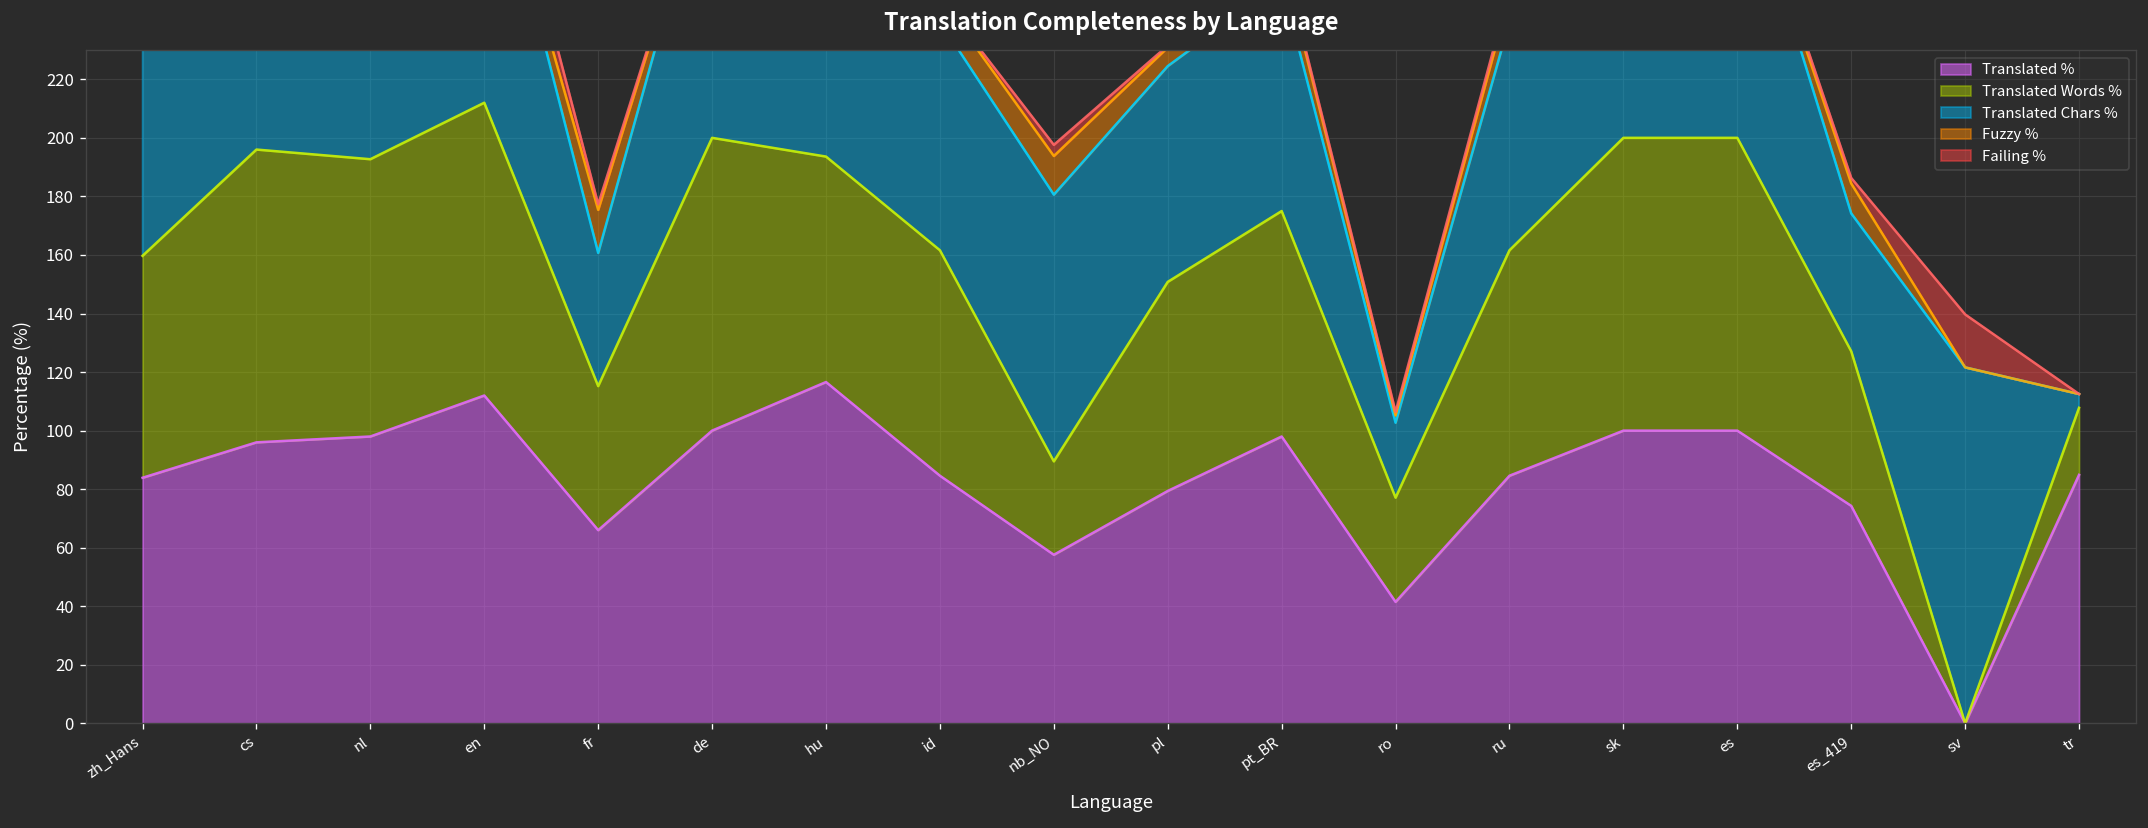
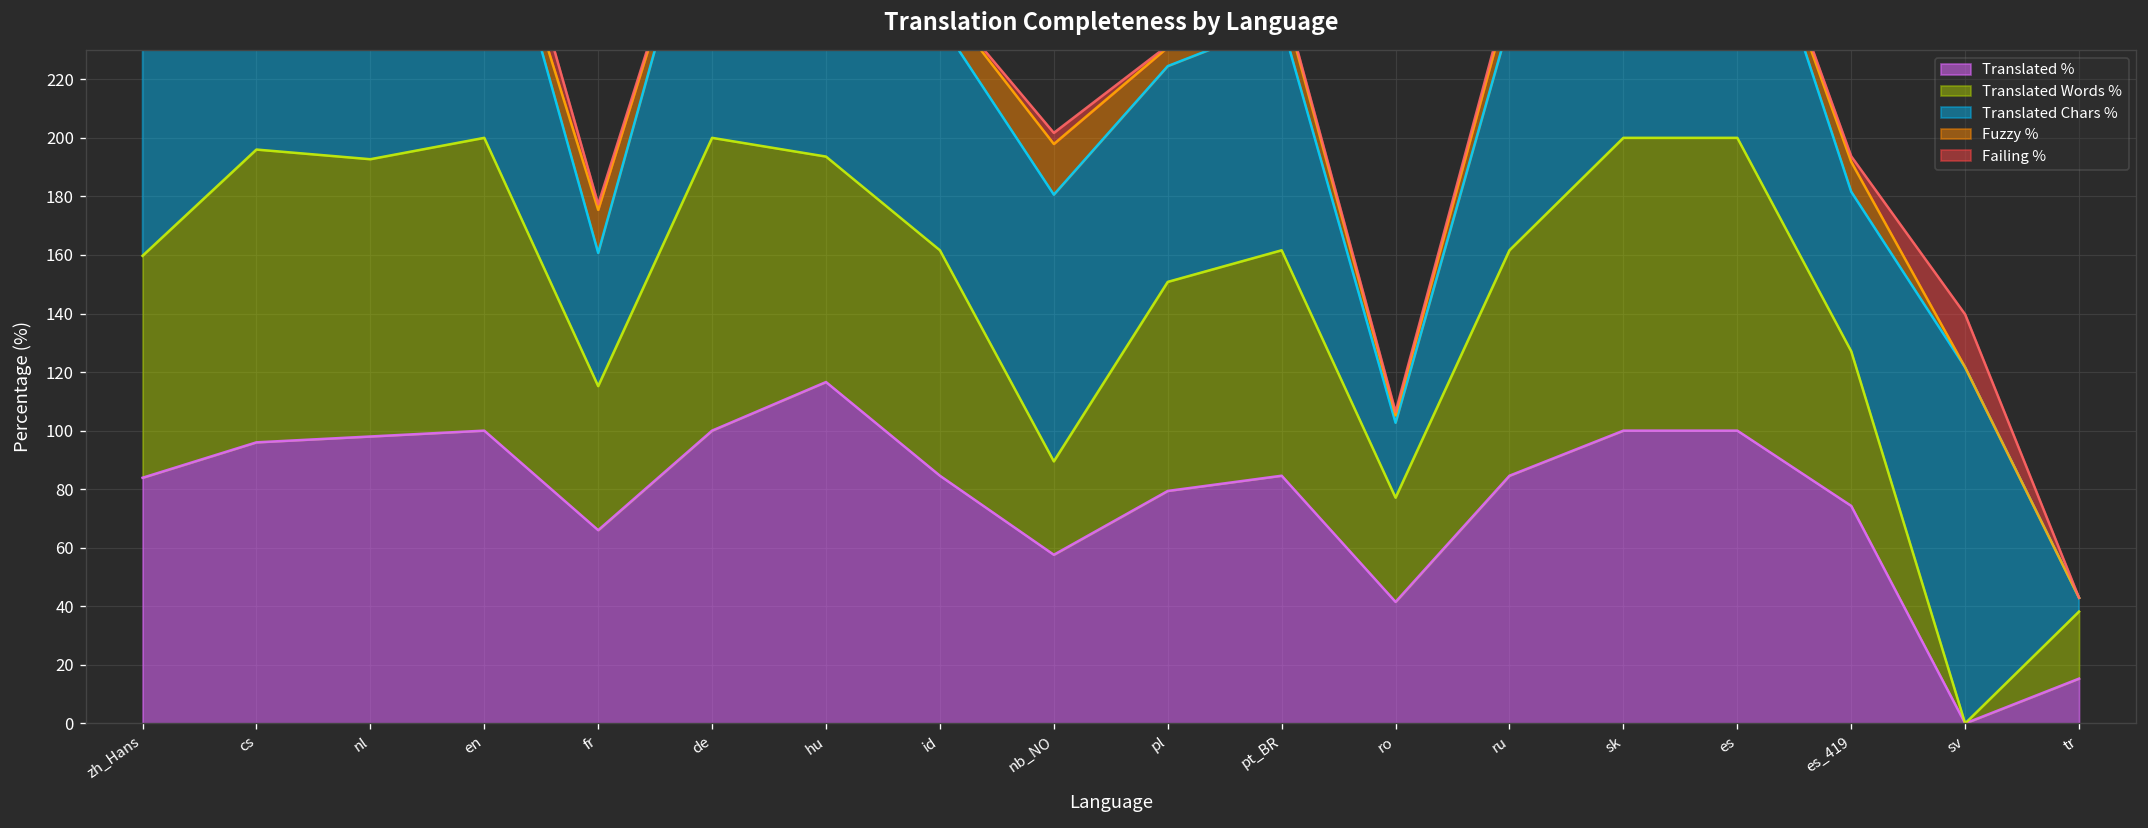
  {
    "Translated %": {
      "zh_Hans": 84,
      "cs": 96,
      "nl": 98,
-     "en": 112,
+     "en": 100,
      "fr": 66,
      "de": 100,
      "hu": 117,
      "id": 85,
      "nb_NO": 58,
      "pl": 79,
-     "pt_BR": 98,
+     "pt_BR": 85,
      "ro": 42,
      "ru": 85,
      "sk": 100,
      "es": 100,
      "es_419": 74,
-     "tr": 85
+     "tr": 15
    },
    "Translated Words %": {
      "zh_Hans": 76,
      "cs": 100,
      "nl": 95,
      "en": 100,
      "fr": 49,
      "de": 100,
      "hu": 77,
      "id": 77,
      "nb_NO": 32,
      "pl": 71,
      "pt_BR": 77,
      "ro": 36,
      "ru": 77,
      "sk": 100,
      "es": 100,
      "es_419": 53,
      "tr": 23
    },
    "Translated Chars %": {
      "fr": 45,
      "nb_NO": 91,
      "pl": 74,
      "ro": 26,
-     "es_419": 47
+     "es_419": 55
    },
    "Fuzzy %": {
      "fr": 15,
-     "nb_NO": 13,
+     "nb_NO": 17,
      "ro": 3,
      "es_419": 10
    },
    "Failing %": {
      "fr": 2,
      "nb_NO": 4,
      "ro": 1,
      "es_419": 2,
      "sv": 18
    }
  }
